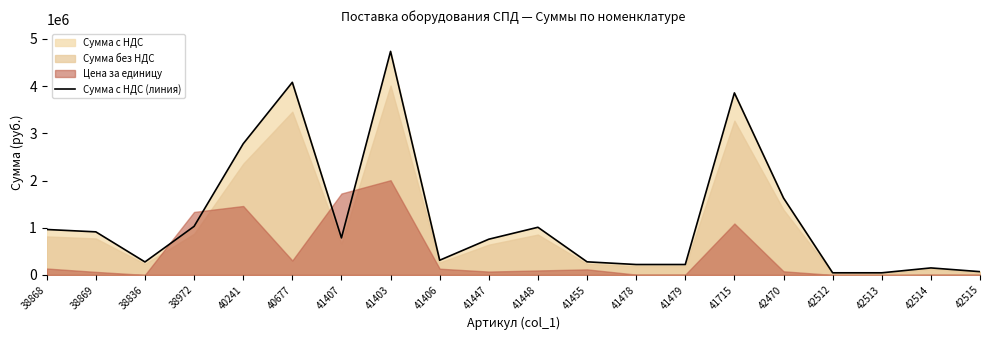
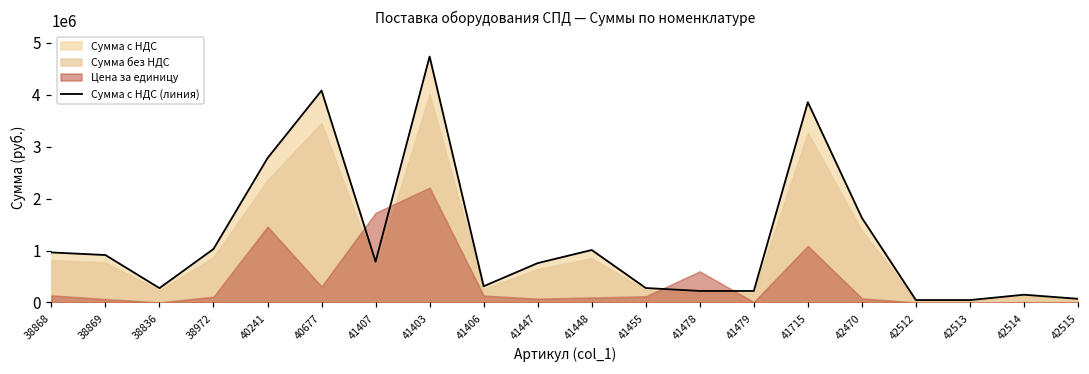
  {
    "Цена за единицу": {
      "38868": 100000,
      "38869": 100000,
-     "38972": 1300000,
+     "38972": 100000,
      "40241": 1500000,
      "40677": 300000,
      "41407": 1700000,
-     "41403": 2000000,
+     "41403": 2200000,
      "41406": 100000,
      "41447": 100000,
      "41448": 100000,
      "41455": 100000,
-     "41478": 0,
+     "41478": 600000,
      "41715": 1100000,
      "42470": 100000
    }
  }
